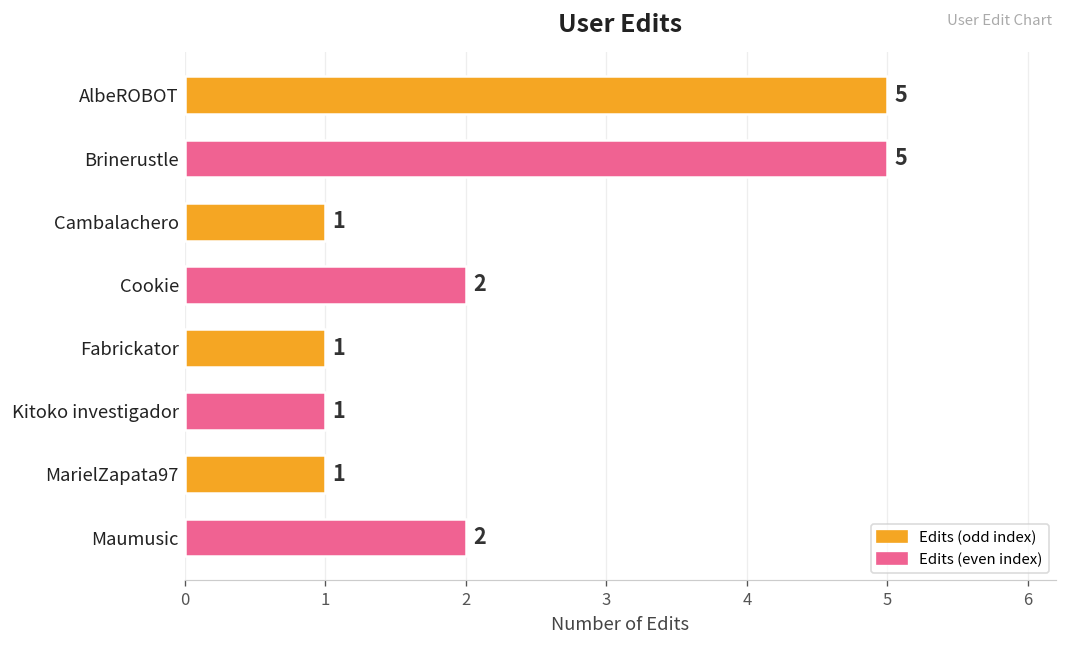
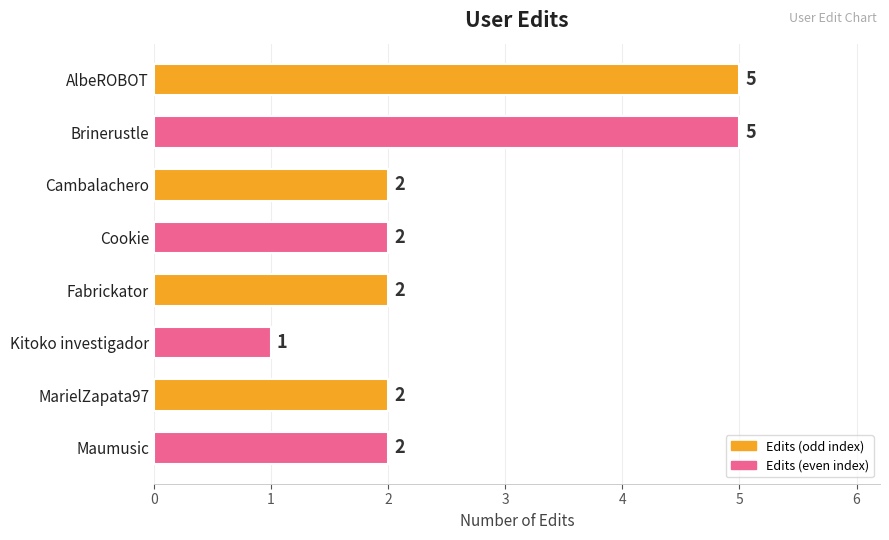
  {
    "AlbeROBOT": 5,
    "Brinerustle": 5,
-   "Cambalachero": 1,
+   "Cambalachero": 2,
    "Cookie": 2,
-   "Fabrickator": 1,
+   "Fabrickator": 2,
    "Kitoko investigador": 1,
-   "MarielZapata97": 1,
+   "MarielZapata97": 2,
    "Maumusic": 2
  }
